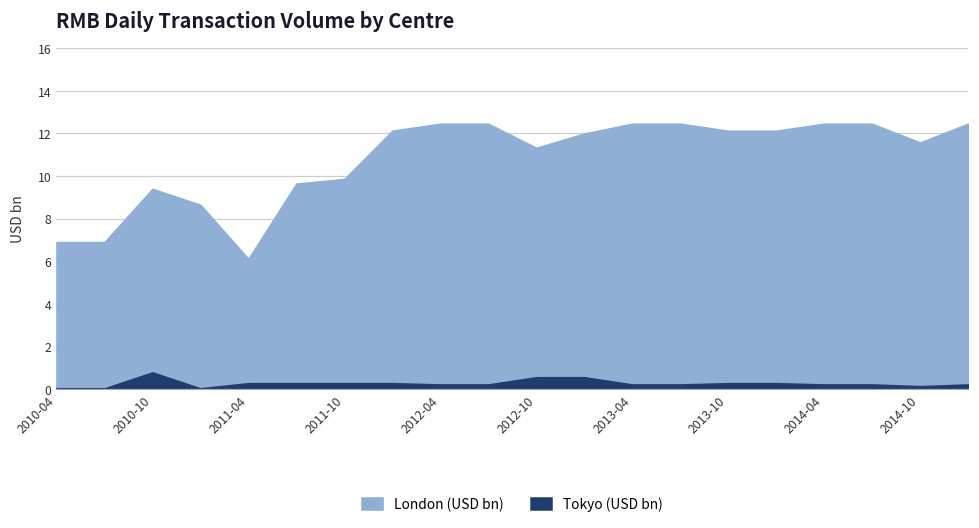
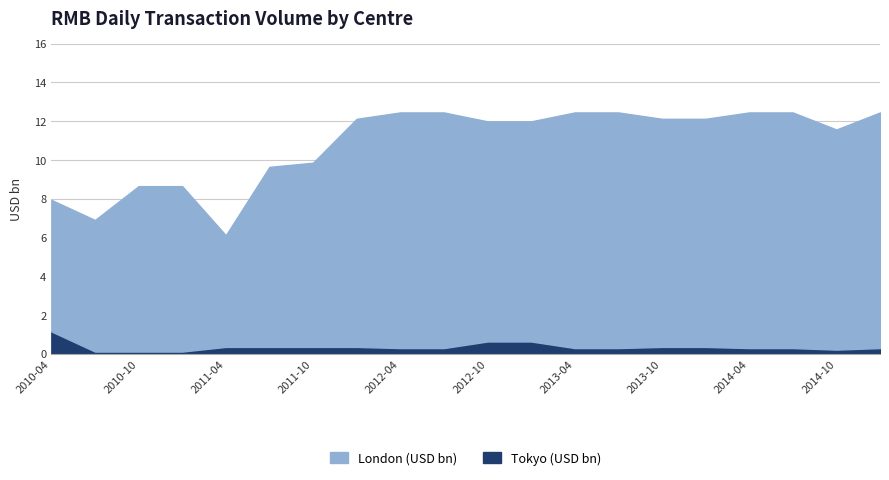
  {
    "Tokyo (USD bn)": {
-     "2010-04": 0.1,
-     "2010-10": 0.9
+     "2010-04": 1.2,
+     "2010-10": 0.1
    },
    "London (USD bn)": {
      "2010-04": 6.8,
      "2010-10": 8.5,
      "2011-04": 5.8,
      "2011-10": 9.5,
      "2012-04": 12.2,
-     "2012-10": 10.7,
+     "2012-10": 11.4,
      "2013-04": 12.2,
      "2013-10": 11.8,
      "2014-04": 12.2,
      "2014-10": 11.4
    }
  }
